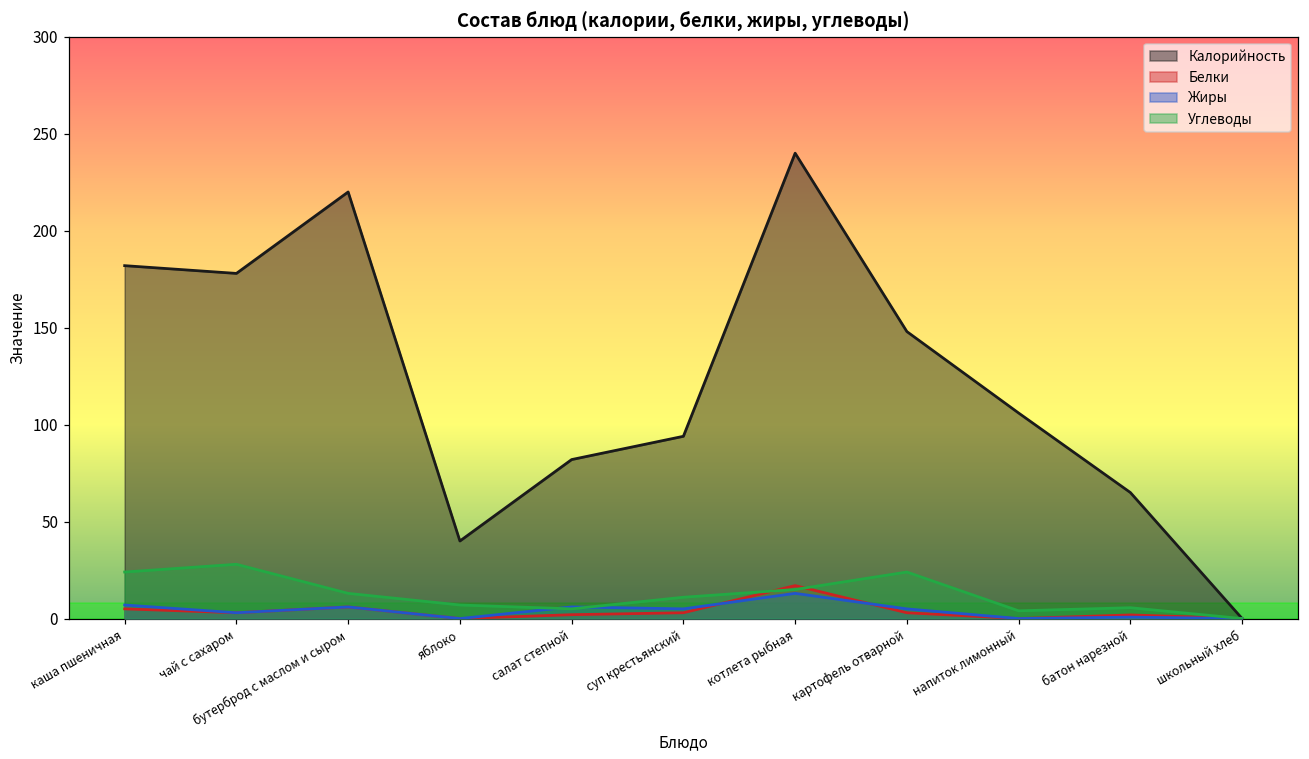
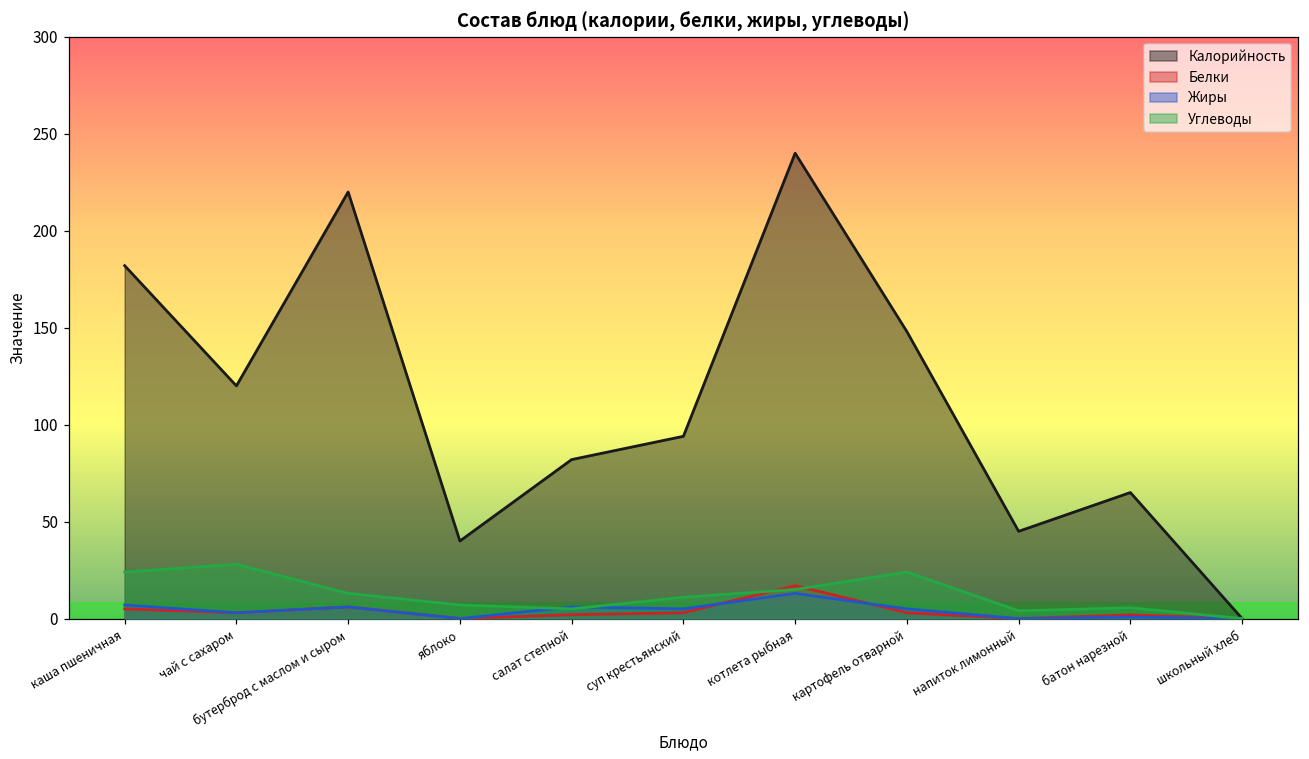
  {
    "Калорийность": {
      "каша пшеничная": 182,
-     "чай с сахаром": 178,
+     "чай с сахаром": 120,
      "бутерброд с маслом и сыром": 220,
      "яблоко": 40,
      "салат степной": 82,
      "суп крестьянский": 94,
      "котлета рыбная": 240,
      "картофель отварной": 148,
-     "напиток лимонный": 106,
+     "напиток лимонный": 45,
      "батон нарезной": 65
    },
    "Белки": {
      "каша пшеничная": 5,
      "салат степной": 2,
      "суп крестьянский": 3,
      "котлета рыбная": 17,
      "картофель отварной": 3
    },
    "Жиры": {
      "каша пшеничная": 7,
      "суп крестьянский": 5,
      "котлета рыбная": 13,
      "картофель отварной": 5
    },
    "Углеводы": {
      "каша пшеничная": 24,
      "чай с сахаром": 28,
      "бутерброд с маслом и сыром": 13,
      "яблоко": 7,
      "суп крестьянский": 11,
      "котлета рыбная": 15,
      "картофель отварной": 24,
      "напиток лимонный": 4,
      "батон нарезной": 6
    }
  }
